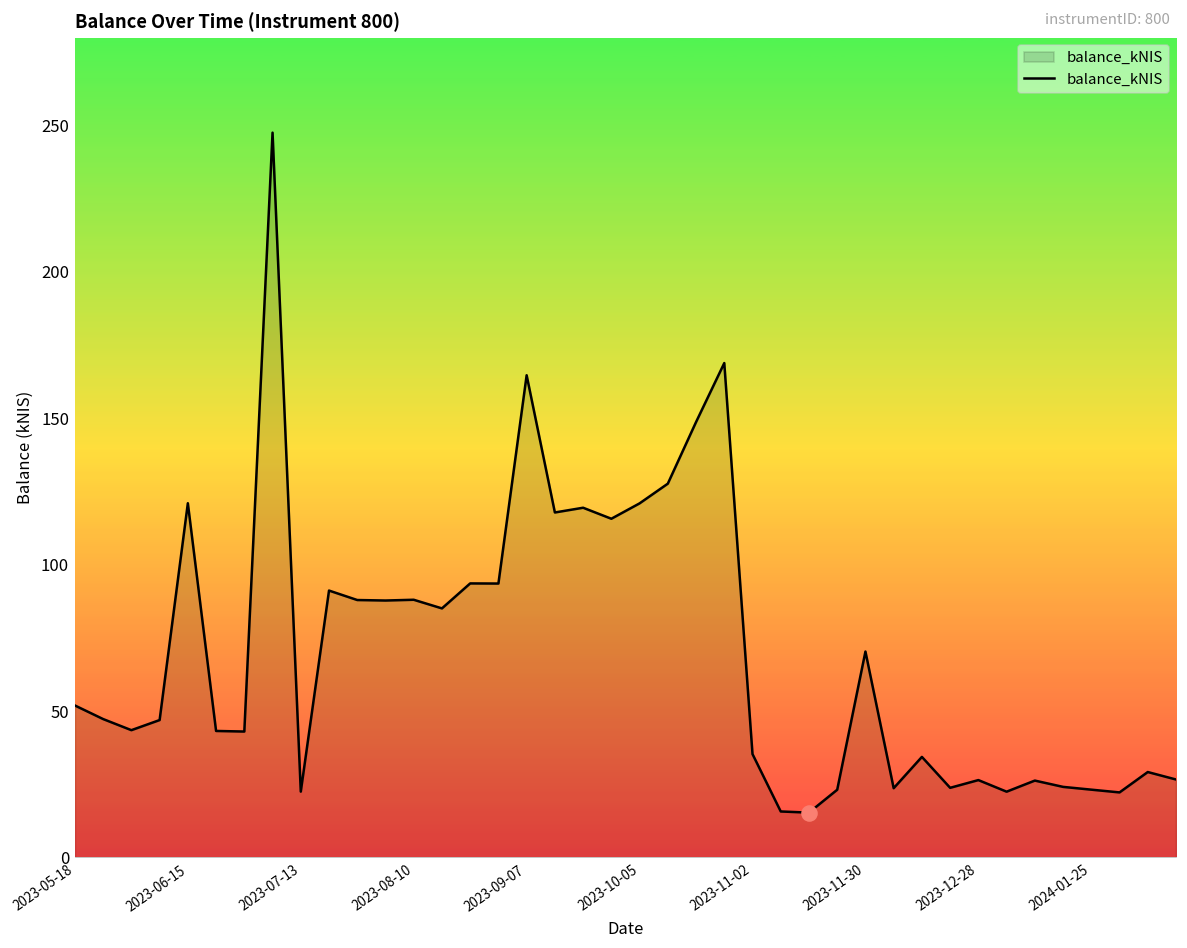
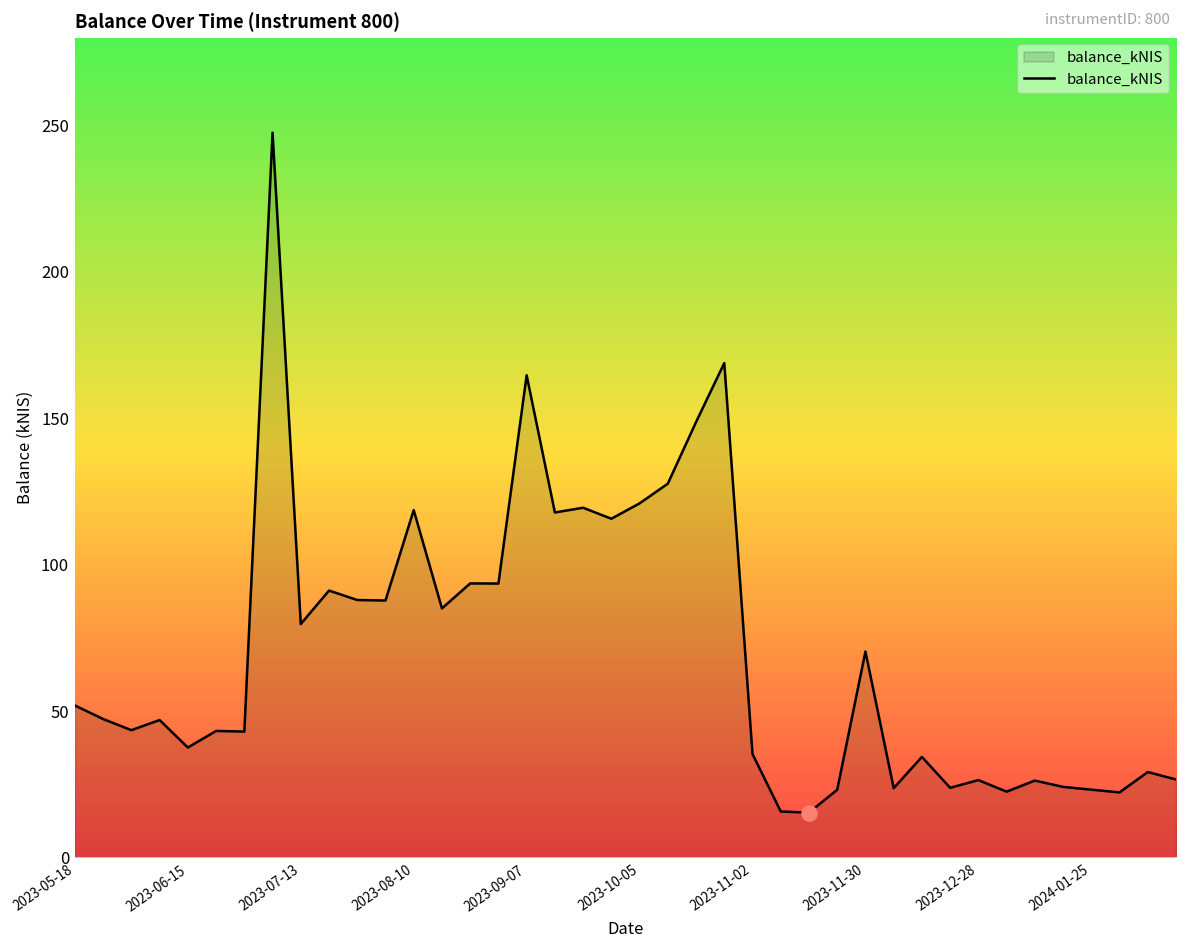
  {
    "balance_kNIS": {
      "2023-05-18": 52,
-     "2023-06-15": 121,
-     "2023-07-13": 22,
-     "2023-08-10": 88,
+     "2023-06-15": 38,
+     "2023-07-13": 80,
+     "2023-08-10": 119,
      "2023-09-07": 165,
      "2023-10-05": 121,
      "2023-11-02": 35,
      "2023-11-30": 70,
      "2023-12-28": 26,
      "2024-01-25": 23
    }
  }
